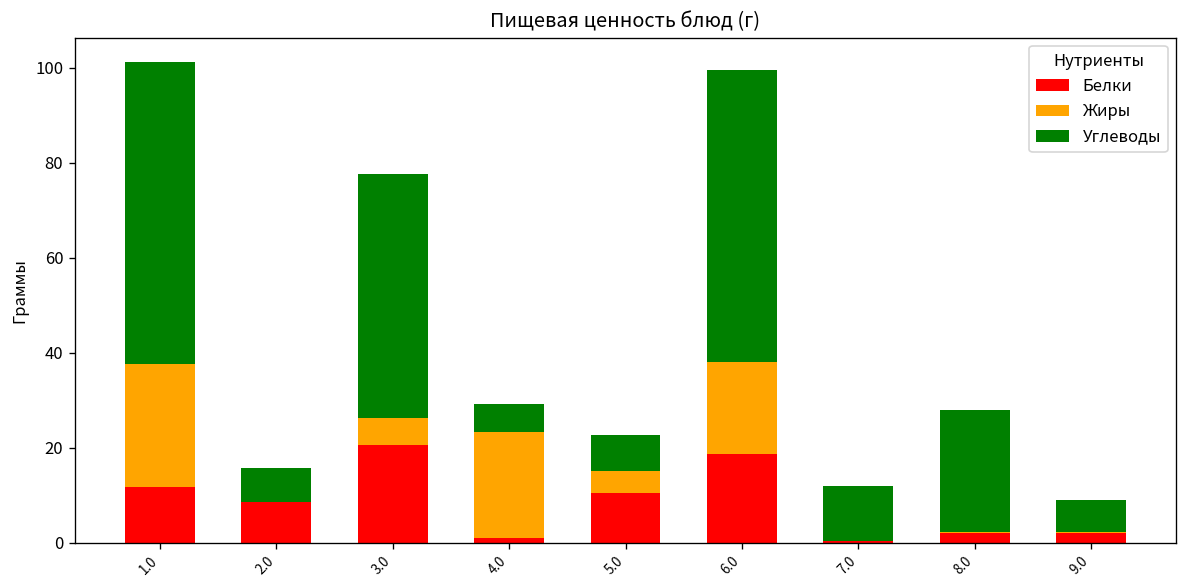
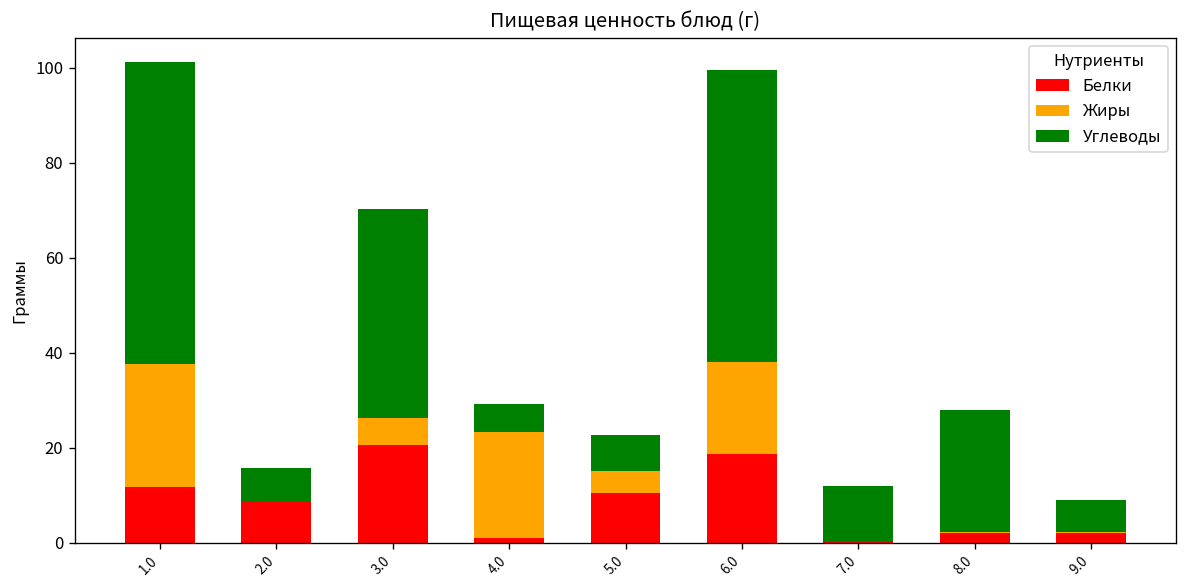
  {
    "Белки": {
      "1.0": 12,
      "2.0": 9,
      "3.0": 20,
      "4.0": 1,
      "5.0": 10,
      "6.0": 19,
      "8.0": 2,
      "9.0": 2
    },
    "Жиры": {
      "1.0": 26,
      "2.0": 0,
      "3.0": 6,
      "4.0": 22,
      "5.0": 5,
      "6.0": 19
    },
    "Углеводы": {
      "1.0": 64,
      "2.0": 7,
-     "3.0": 51,
+     "3.0": 44,
      "4.0": 6,
      "5.0": 8,
      "6.0": 62,
      "7.0": 11,
      "8.0": 26,
      "9.0": 7
    }
  }
